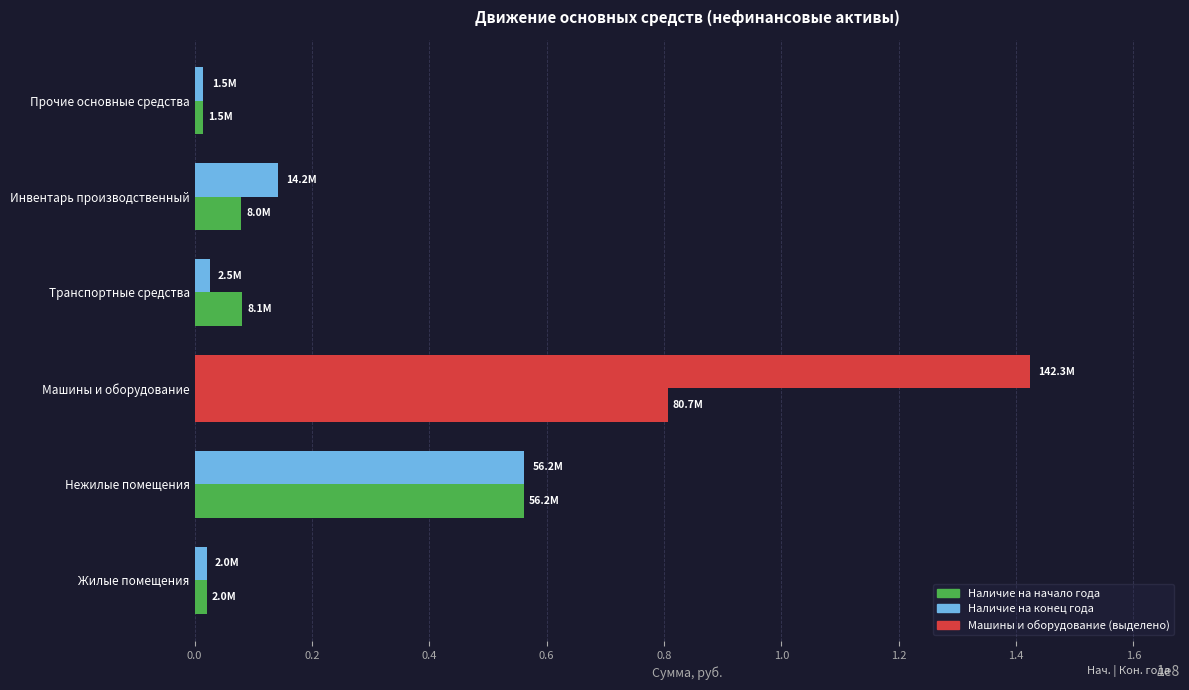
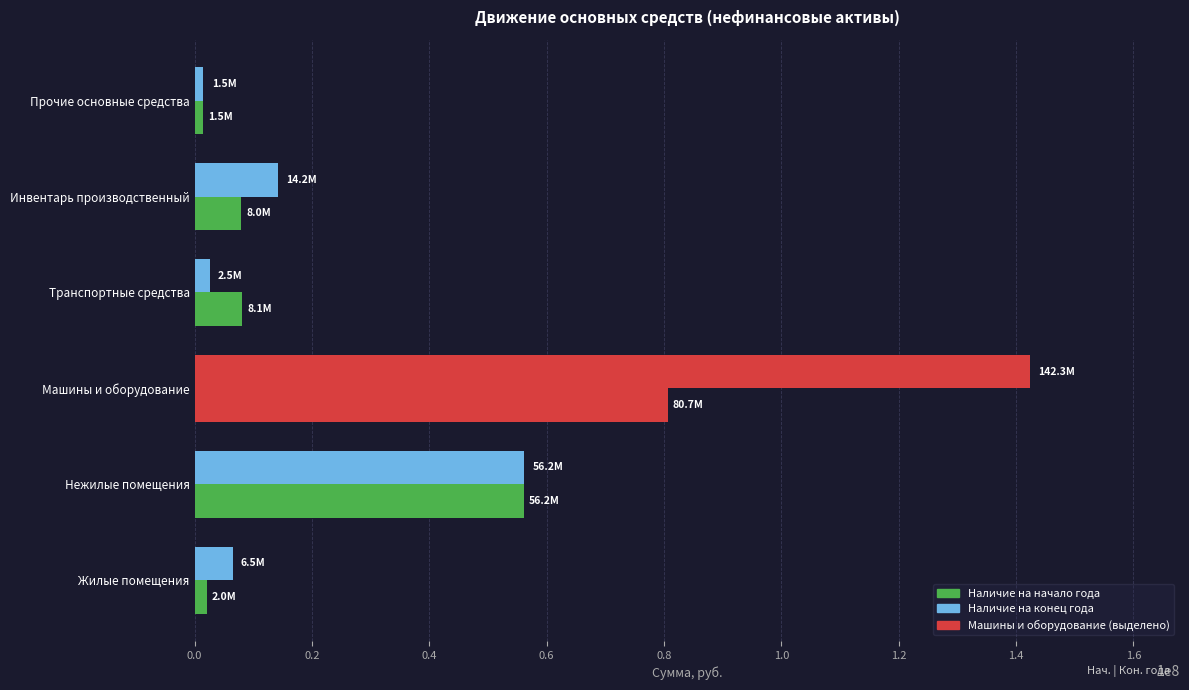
  {
    "Наличие на начало года": {
      "Прочие основные средства": "1.5M",
      "Инвентарь производственный": "8.0M",
      "Транспортные средства": "8.1M",
      "Машины и оборудование": "80.7M",
      "Нежилые помещения": "56.2M",
      "Жилые помещения": "2.0M"
    },
    "Наличие на конец года": {
      "Прочие основные средства": "1.5M",
      "Инвентарь производственный": "14.2M",
      "Транспортные средства": "2.5M",
      "Машины и оборудование": "142.3M",
      "Нежилые помещения": "56.2M",
-     "Жилые помещения": "2.0M"
+     "Жилые помещения": "6.5M"
    }
  }
